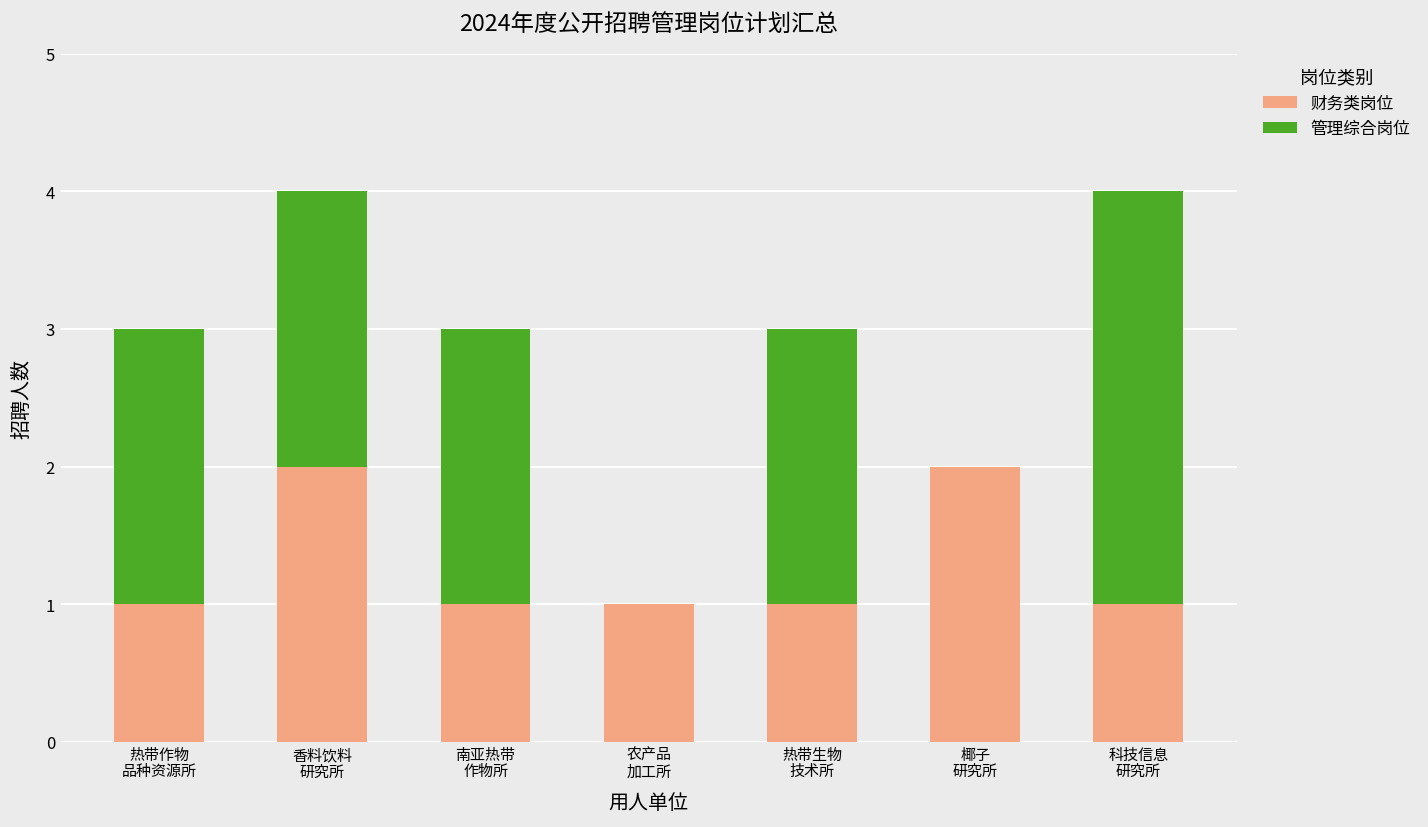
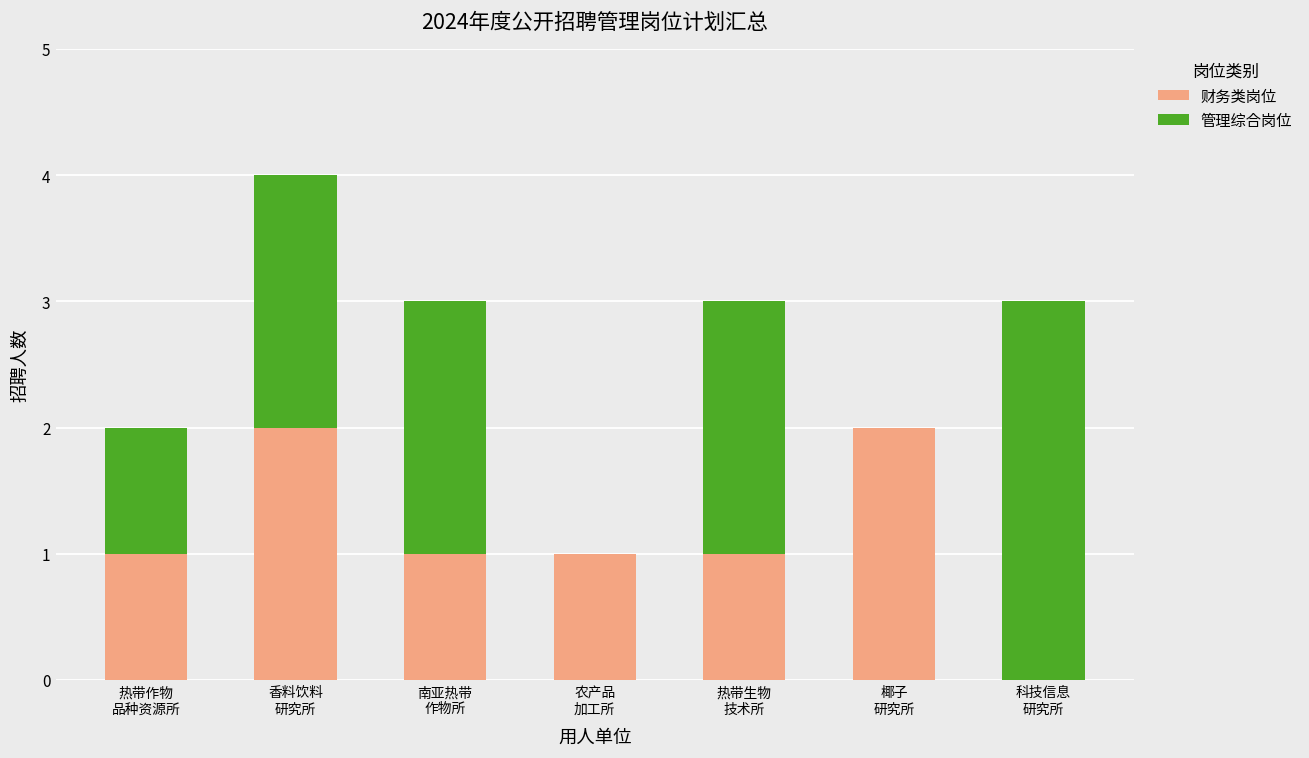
  {
    "财务类岗位": {
      "热带作物 品种资源所": 1,
      "香料饮料 研究所": 2,
      "南亚热带 作物所": 1,
      "农产品 加工所": 1,
      "热带生物 技术所": 1,
      "椰子 研究所": 2,
-     "科技信息 研究所": 1
+     "科技信息 研究所": 0
    },
    "管理综合岗位": {
-     "热带作物 品种资源所": 2,
+     "热带作物 品种资源所": 1,
      "香料饮料 研究所": 2,
      "南亚热带 作物所": 2,
      "农产品 加工所": 0,
      "热带生物 技术所": 2,
      "椰子 研究所": 0,
      "科技信息 研究所": 3
    }
  }
